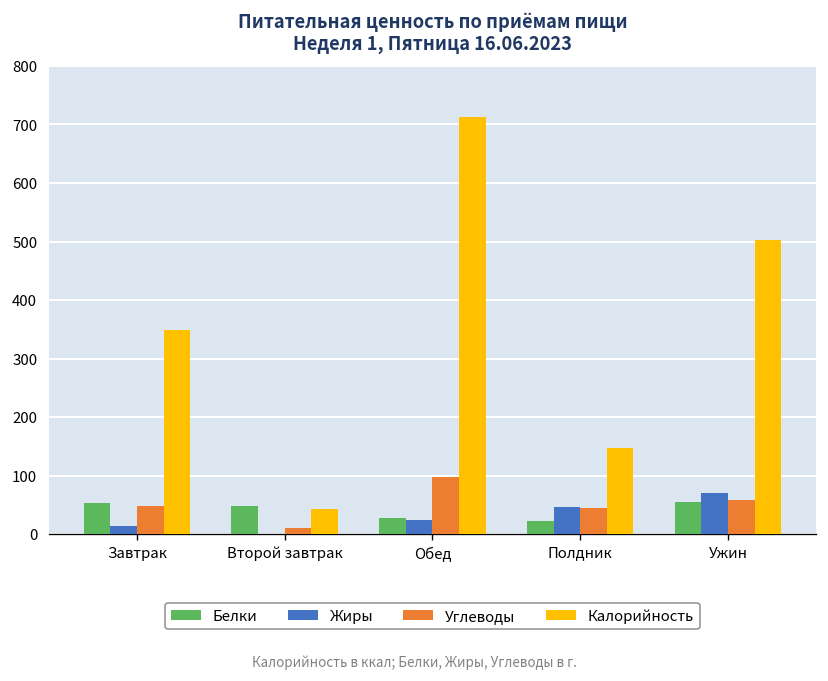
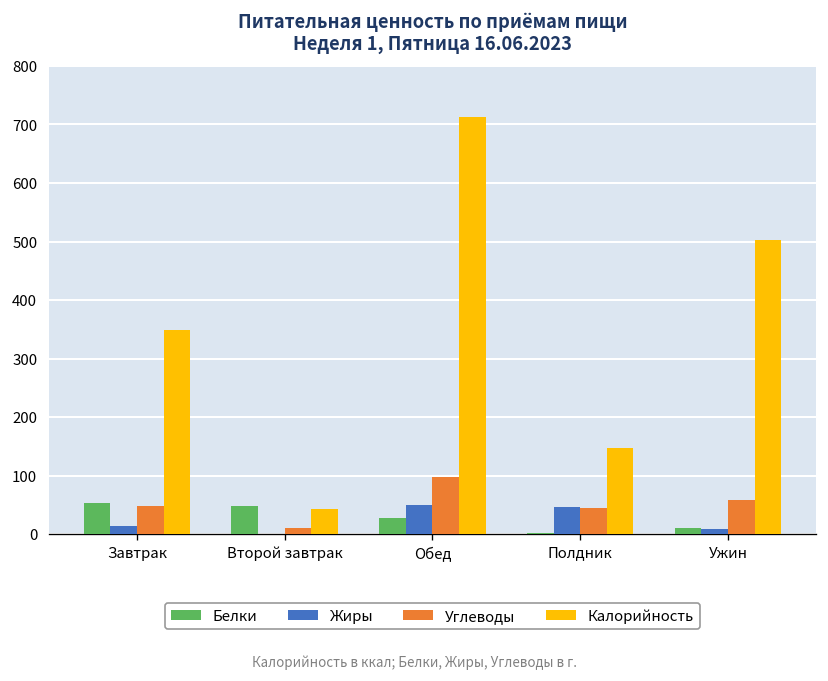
  {
    "Белки": {
      "Завтрак": 50,
      "Второй завтрак": 50,
      "Обед": 30,
-     "Полдник": 20,
-     "Ужин": 60
+     "Полдник": 0,
+     "Ужин": 10
    },
    "Жиры": {
      "Завтрак": 10,
-     "Обед": 20,
+     "Обед": 50,
      "Полдник": 50,
-     "Ужин": 70
+     "Ужин": 10
    },
    "Углеводы": {
      "Завтрак": 50,
      "Второй завтрак": 10,
      "Обед": 100,
      "Полдник": 40,
      "Ужин": 60
    },
    "Калорийность": {
      "Завтрак": 350,
      "Второй завтрак": 40,
      "Обед": 710,
      "Полдник": 150,
      "Ужин": 500
    }
  }
